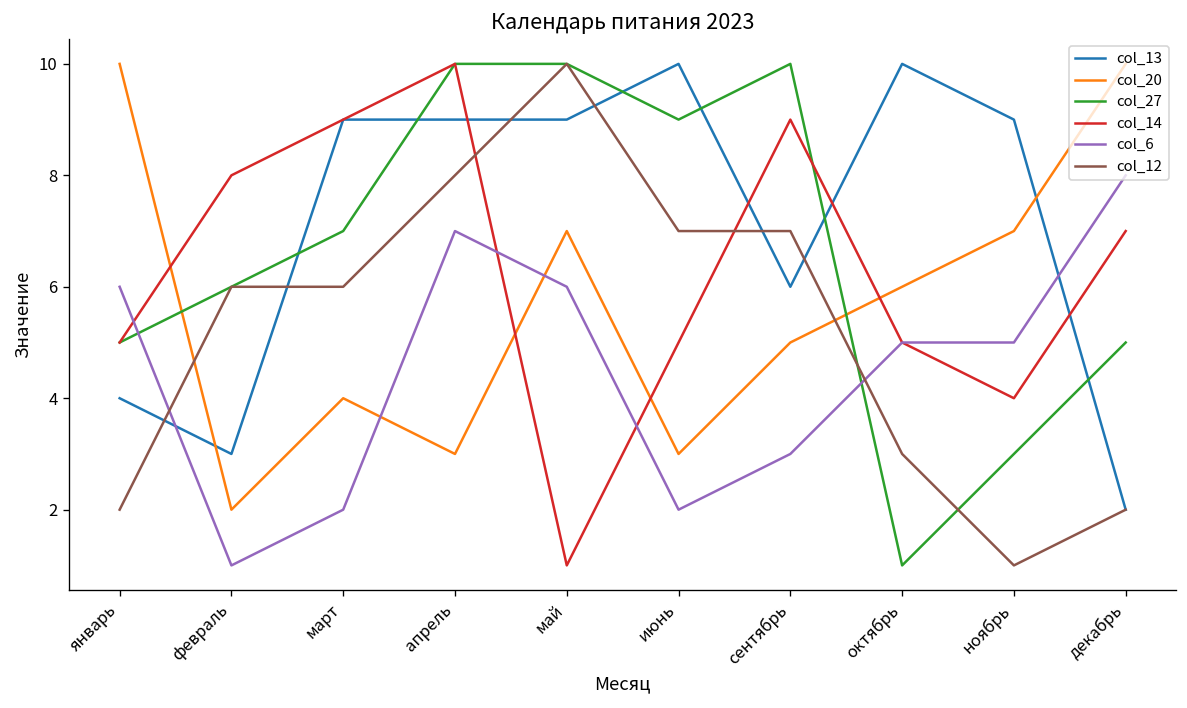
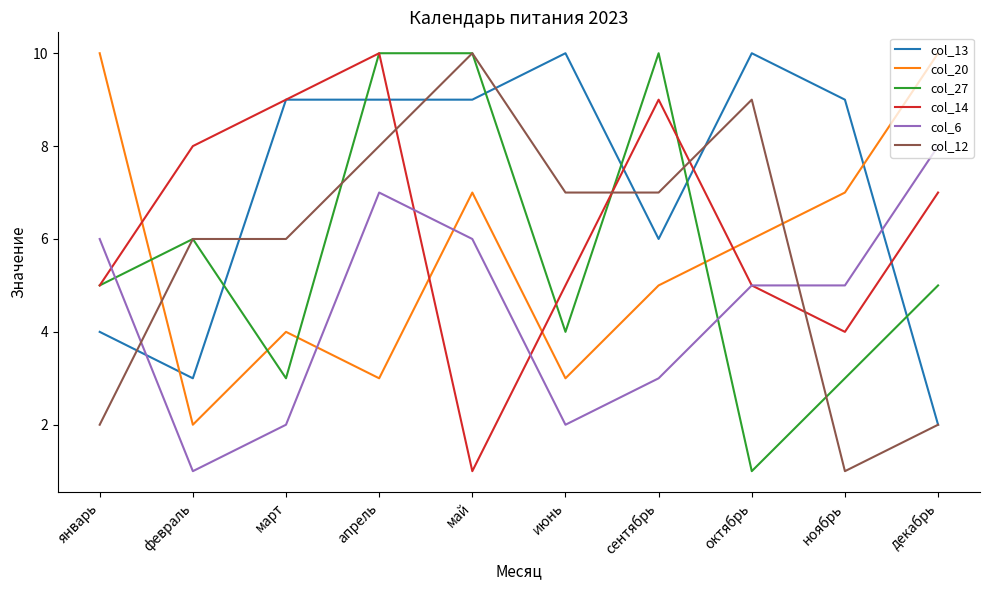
  {
    "col_13": {
      "январь": 4,
      "февраль": 3,
      "апрель": 9,
      "май": 9,
      "июнь": 10,
      "сентябрь": 6,
      "октябрь": 10,
      "ноябрь": 9
    },
    "col_20": {
      "январь": 10,
      "февраль": 2,
      "март": 4,
      "апрель": 3,
      "май": 7,
      "июнь": 3,
      "сентябрь": 5,
      "октябрь": 6,
      "ноябрь": 7
    },
    "col_27": {
-     "март": 7,
-     "июнь": 9,
+     "март": 3,
+     "июнь": 4,
      "сентябрь": 10,
      "октябрь": 1,
      "ноябрь": 3,
      "декабрь": 5
    },
    "col_14": {
      "февраль": 8,
      "май": 1,
      "июнь": 5,
      "сентябрь": 9,
      "ноябрь": 4,
      "декабрь": 7
    },
    "col_6": {
      "январь": 6,
      "февраль": 1,
      "март": 2,
      "апрель": 7,
      "май": 6,
      "июнь": 2,
      "сентябрь": 3,
      "ноябрь": 5
    },
    "col_12": {
      "январь": 2,
      "март": 6,
      "апрель": 8,
      "июнь": 7,
      "сентябрь": 7,
-     "октябрь": 3,
+     "октябрь": 9,
      "ноябрь": 1
    }
  }
